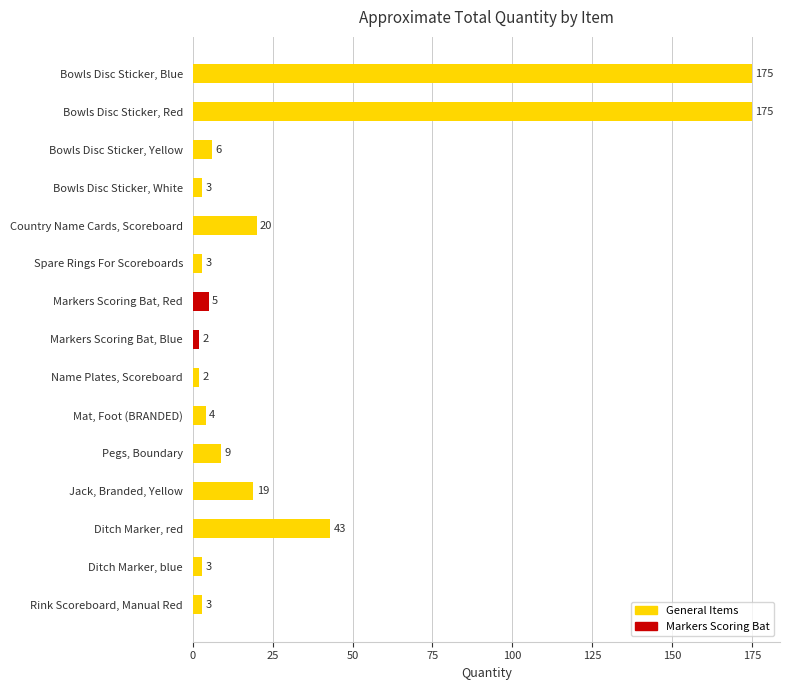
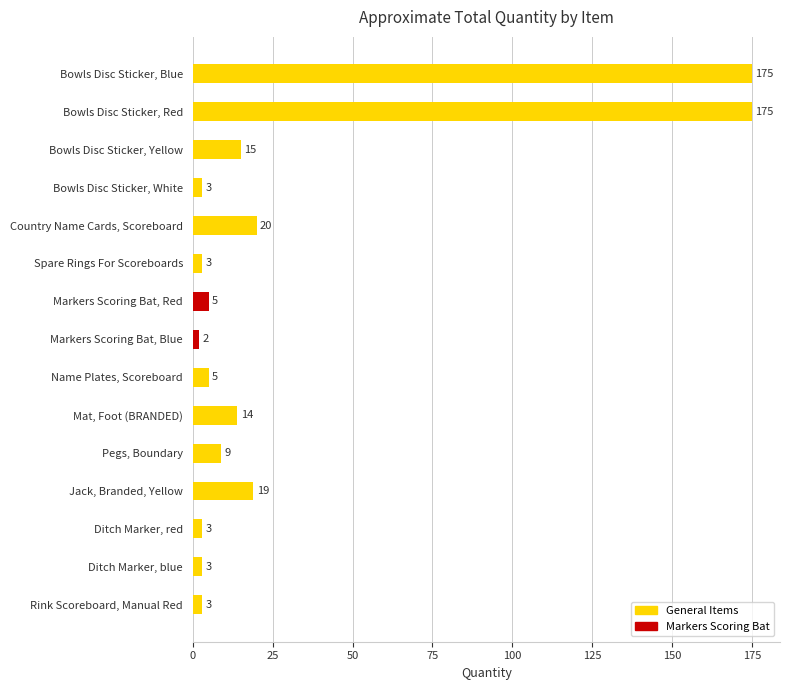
  {
    "Bowls Disc Sticker, Blue": 175,
    "Bowls Disc Sticker, Red": 175,
-   "Bowls Disc Sticker, Yellow": 6,
+   "Bowls Disc Sticker, Yellow": 15,
    "Bowls Disc Sticker, White": 3,
    "Country Name Cards, Scoreboard": 20,
    "Spare Rings For Scoreboards": 3,
    "Markers Scoring Bat, Red": 5,
    "Markers Scoring Bat, Blue": 2,
-   "Name Plates, Scoreboard": 2,
-   "Mat, Foot (BRANDED)": 4,
+   "Name Plates, Scoreboard": 5,
+   "Mat, Foot (BRANDED)": 14,
    "Pegs, Boundary": 9,
    "Jack, Branded, Yellow": 19,
-   "Ditch Marker, red": 43,
+   "Ditch Marker, red": 3,
    "Ditch Marker, blue": 3,
    "Rink Scoreboard, Manual Red": 3
  }
